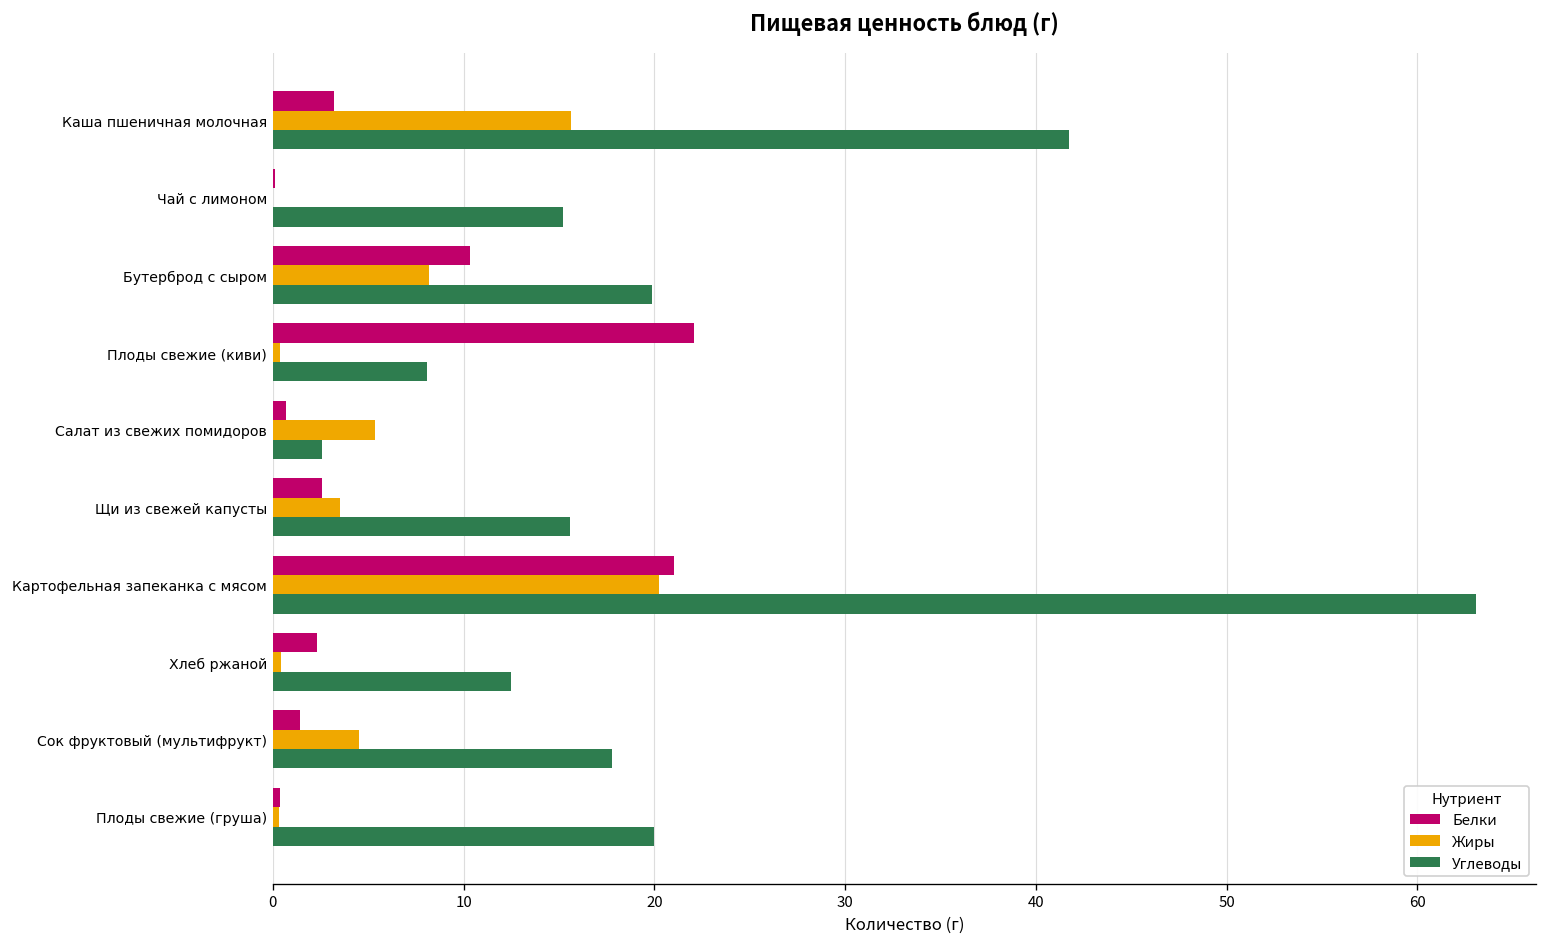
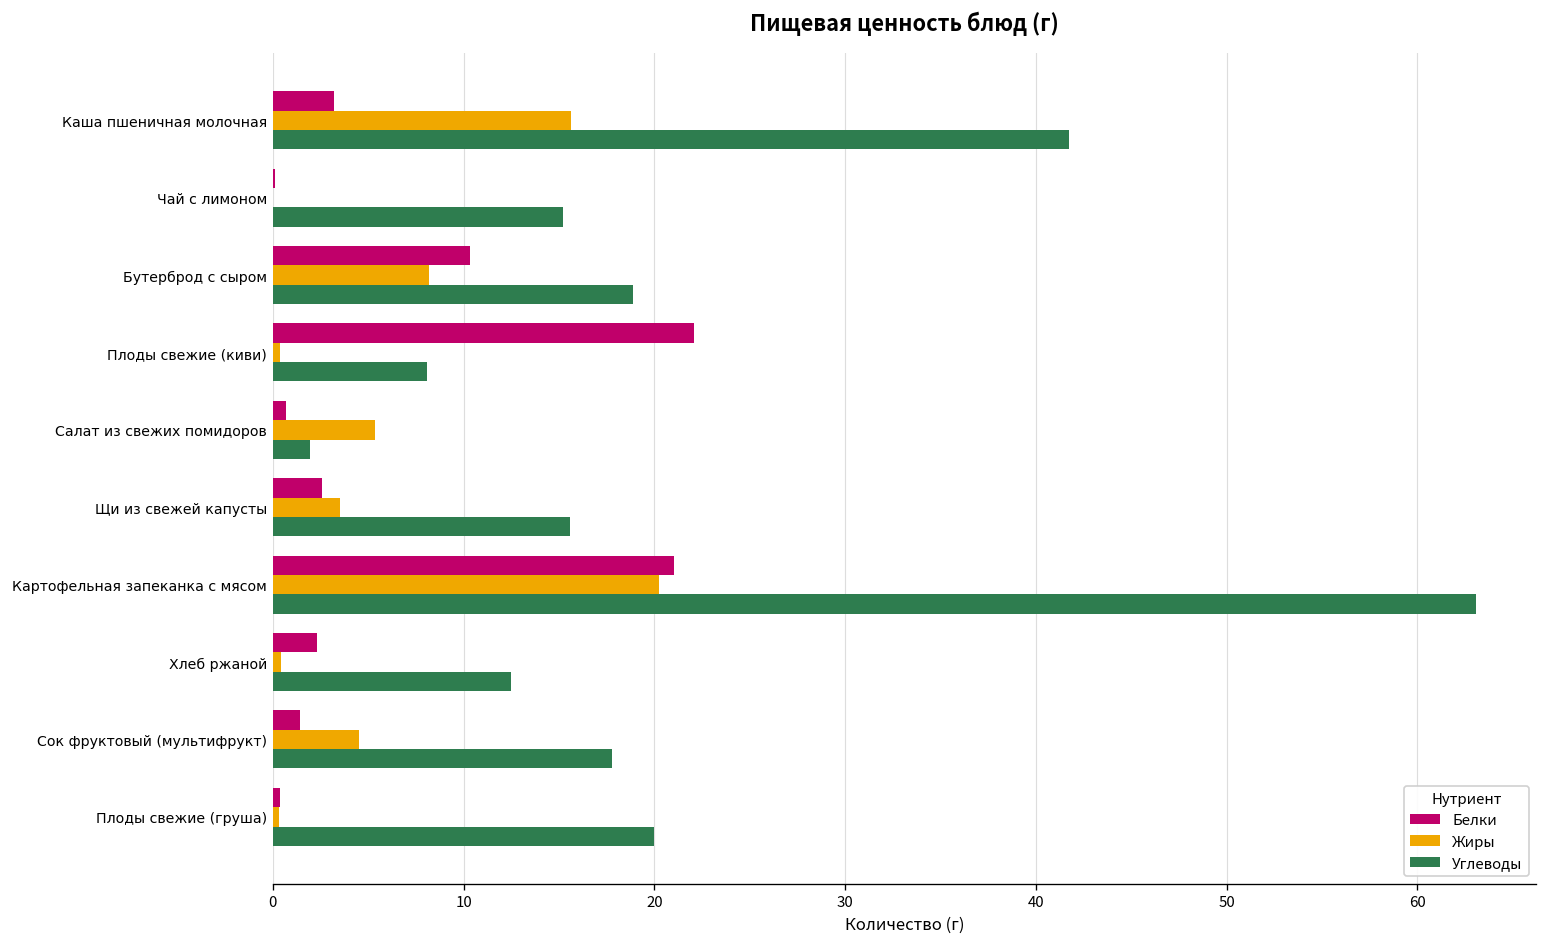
  {
    "Белки": {
      "Каша пшеничная молочная": 3.2,
      "Бутерброд с сыром": 10.4,
      "Плоды свежие (киви)": 22.1,
      "Салат из свежих помидоров": 0.7,
      "Щи из свежей капусты": 2.6,
      "Картофельная запеканка с мясом": 21.0,
      "Хлеб ржаной": 2.3,
      "Сок фруктовый (мультифрукт)": 1.4,
      "Плоды свежие (груша)": 0.4
    },
    "Жиры": {
      "Каша пшеничная молочная": 15.6,
      "Чай с лимоном": 0.0,
      "Бутерброд с сыром": 8.2,
      "Плоды свежие (киви)": 0.4,
      "Салат из свежих помидоров": 5.3,
      "Щи из свежей капусты": 3.5,
      "Картофельная запеканка с мясом": 20.2,
      "Хлеб ржаной": 0.4,
      "Сок фруктовый (мультифрукт)": 4.5,
      "Плоды свежие (груша)": 0.3
    },
    "Углеводы": {
      "Каша пшеничная молочная": 41.7,
      "Чай с лимоном": 15.2,
-     "Бутерброд с сыром": 19.9,
+     "Бутерброд с сыром": 18.9,
      "Плоды свежие (киви)": 8.1,
-     "Салат из свежих помидоров": 2.6,
+     "Салат из свежих помидоров": 1.9,
      "Щи из свежей капусты": 15.6,
      "Картофельная запеканка с мясом": 63.1,
      "Хлеб ржаной": 12.5,
      "Сок фруктовый (мультифрукт)": 17.8,
      "Плоды свежие (груша)": 20.0
    }
  }
